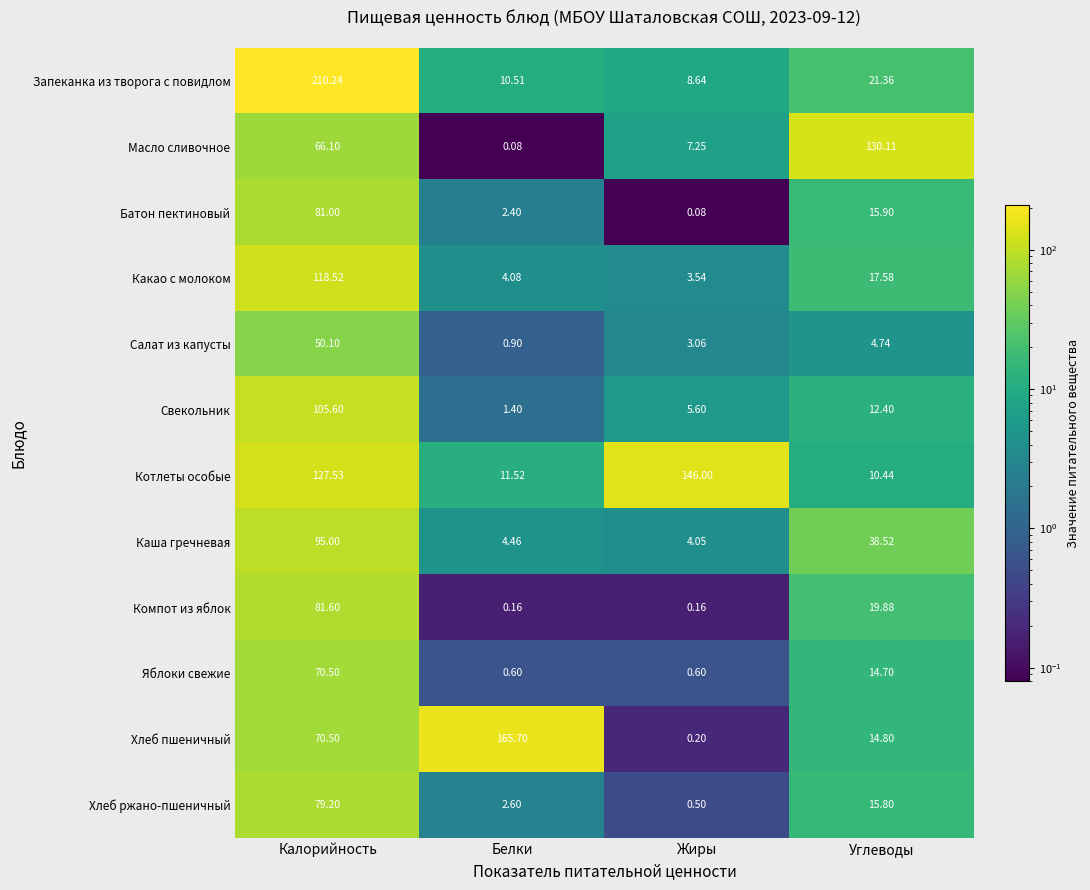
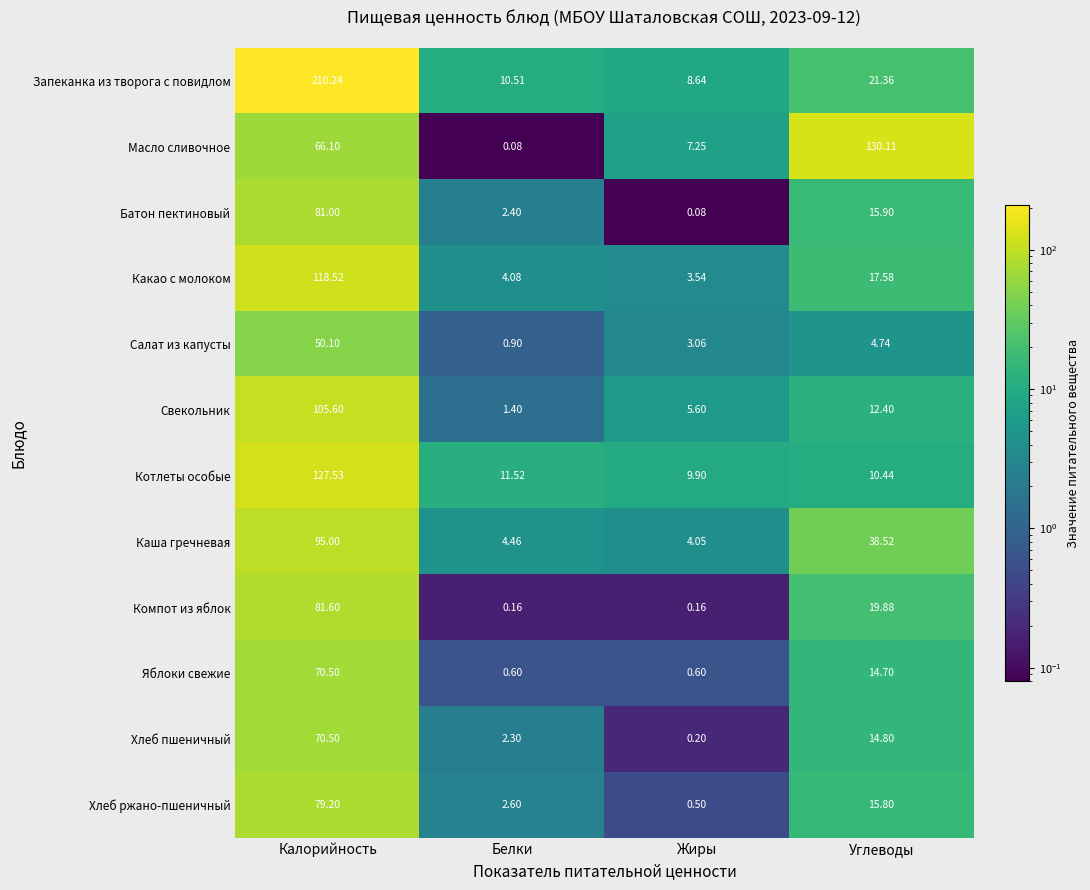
  {
    "Запеканка из творога с повидлом": {
      "Калорийность": 210.24,
      "Белки": 10.51,
      "Жиры": 8.64,
      "Углеводы": 21.36
    },
    "Масло сливочное": {
      "Калорийность": 66.10,
      "Белки": 0.08,
      "Жиры": 7.25,
      "Углеводы": 130.11
    },
    "Батон пектиновый": {
      "Калорийность": 81.00,
      "Белки": 2.40,
      "Жиры": 0.08,
      "Углеводы": 15.90
    },
    "Какао с молоком": {
      "Калорийность": 118.52,
      "Белки": 4.08,
      "Жиры": 3.54,
      "Углеводы": 17.58
    },
    "Салат из капусты": {
      "Калорийность": 50.10,
      "Белки": 0.90,
      "Жиры": 3.06,
      "Углеводы": 4.74
    },
    "Свекольник": {
      "Калорийность": 105.60,
      "Белки": 1.40,
      "Жиры": 5.60,
      "Углеводы": 12.40
    },
    "Котлеты особые": {
      "Калорийность": 127.53,
      "Белки": 11.52,
-     "Жиры": 146.00,
+     "Жиры": 9.90,
      "Углеводы": 10.44
    },
    "Каша гречневая": {
      "Калорийность": 95.00,
      "Белки": 4.46,
      "Жиры": 4.05,
      "Углеводы": 38.52
    },
    "Компот из яблок": {
      "Калорийность": 81.60,
      "Белки": 0.16,
      "Жиры": 0.16,
      "Углеводы": 19.88
    },
    "Яблоки свежие": {
      "Калорийность": 70.50,
      "Белки": 0.60,
      "Жиры": 0.60,
      "Углеводы": 14.70
    },
    "Хлеб пшеничный": {
      "Калорийность": 70.50,
-     "Белки": 165.70,
+     "Белки": 2.30,
      "Жиры": 0.20,
      "Углеводы": 14.80
    },
    "Хлеб ржано-пшеничный": {
      "Калорийность": 79.20,
      "Белки": 2.60,
      "Жиры": 0.50,
      "Углеводы": 15.80
    }
  }
